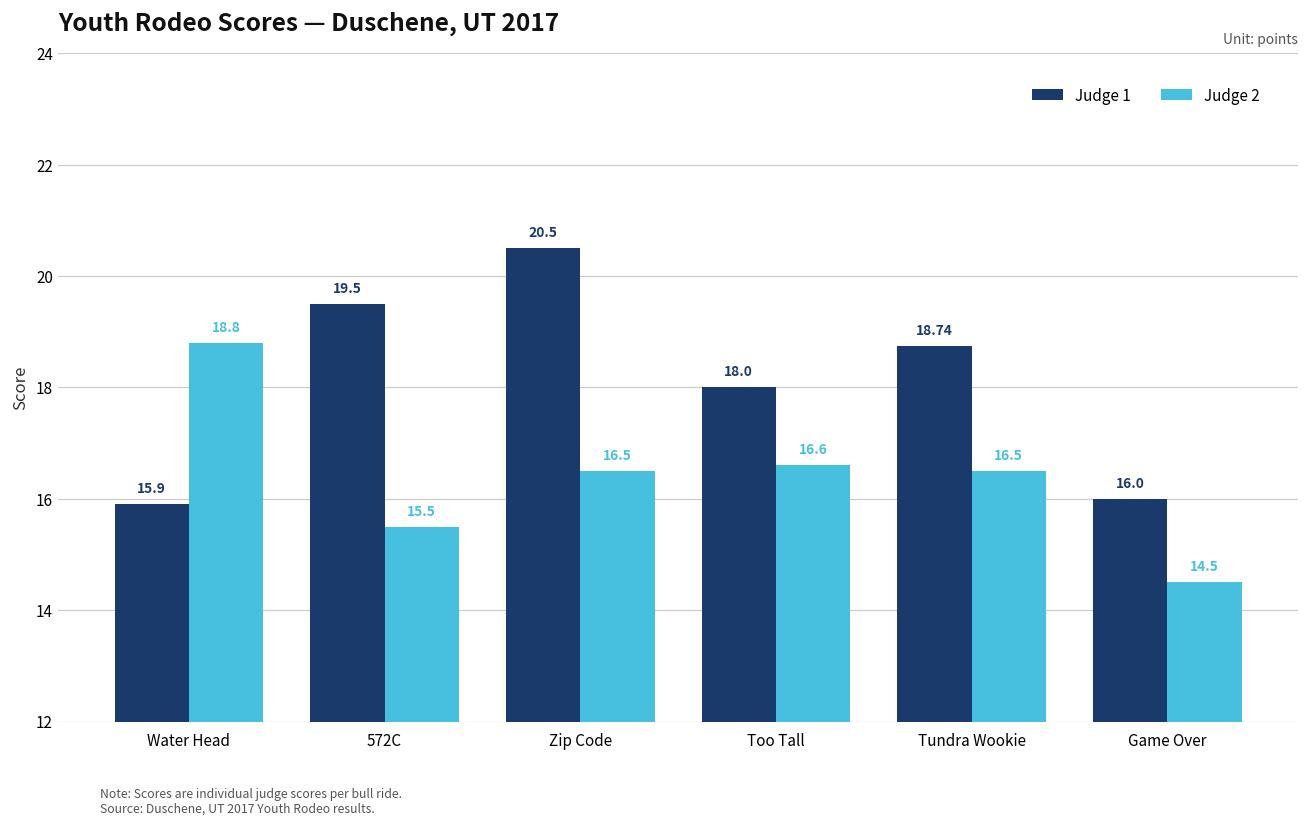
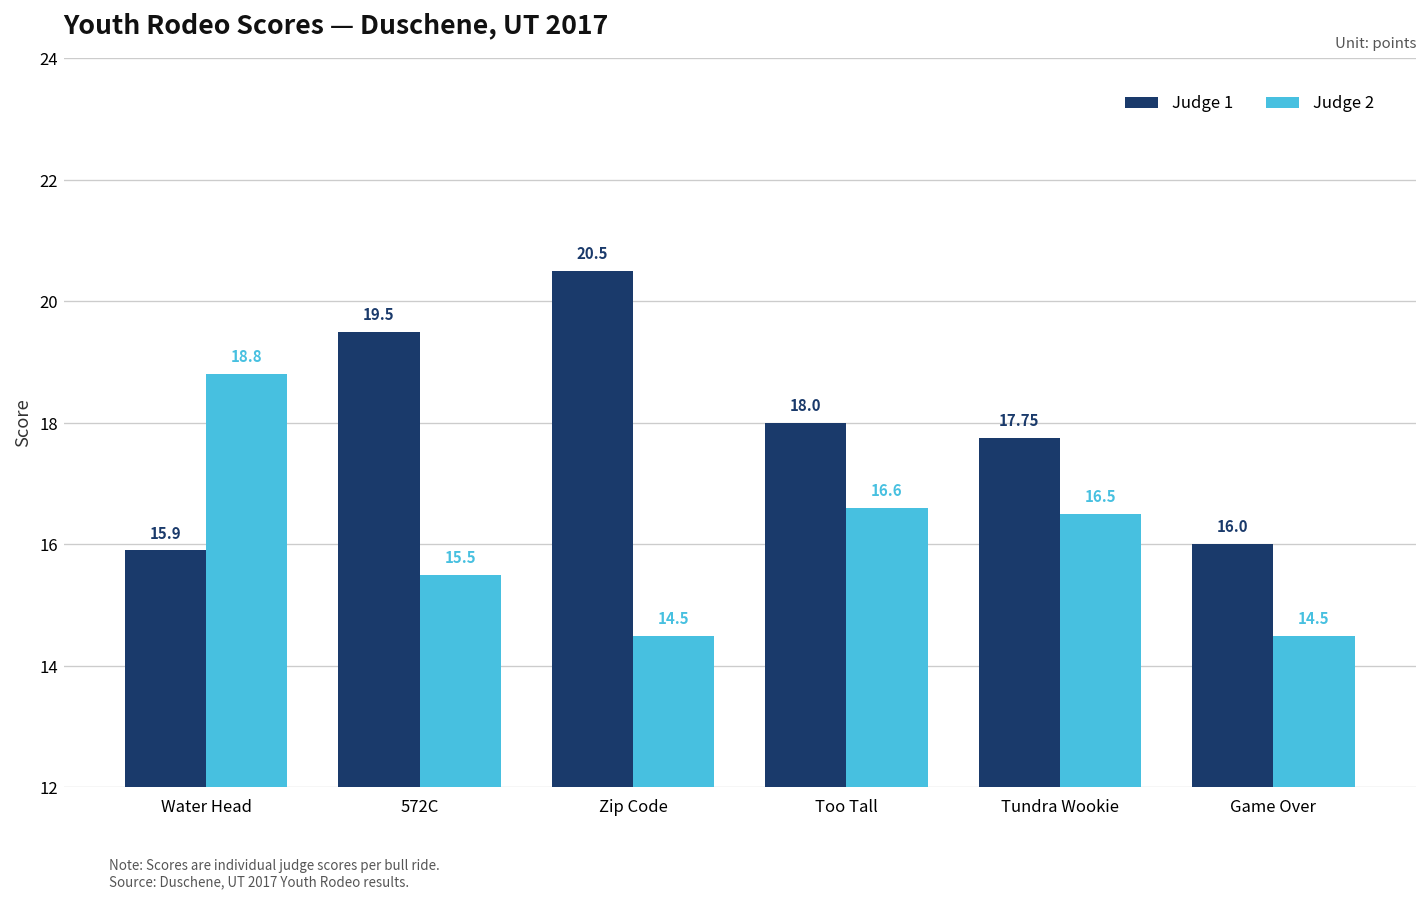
  {
    "Judge 1": {
      "Water Head": 15.9,
      "572C": 19.5,
      "Zip Code": 20.5,
      "Too Tall": 18.0,
-     "Tundra Wookie": 18.74,
+     "Tundra Wookie": 17.75,
      "Game Over": 16.0
    },
    "Judge 2": {
      "Water Head": 18.8,
      "572C": 15.5,
-     "Zip Code": 16.5,
+     "Zip Code": 14.5,
      "Too Tall": 16.6,
      "Tundra Wookie": 16.5,
      "Game Over": 14.5
    }
  }
